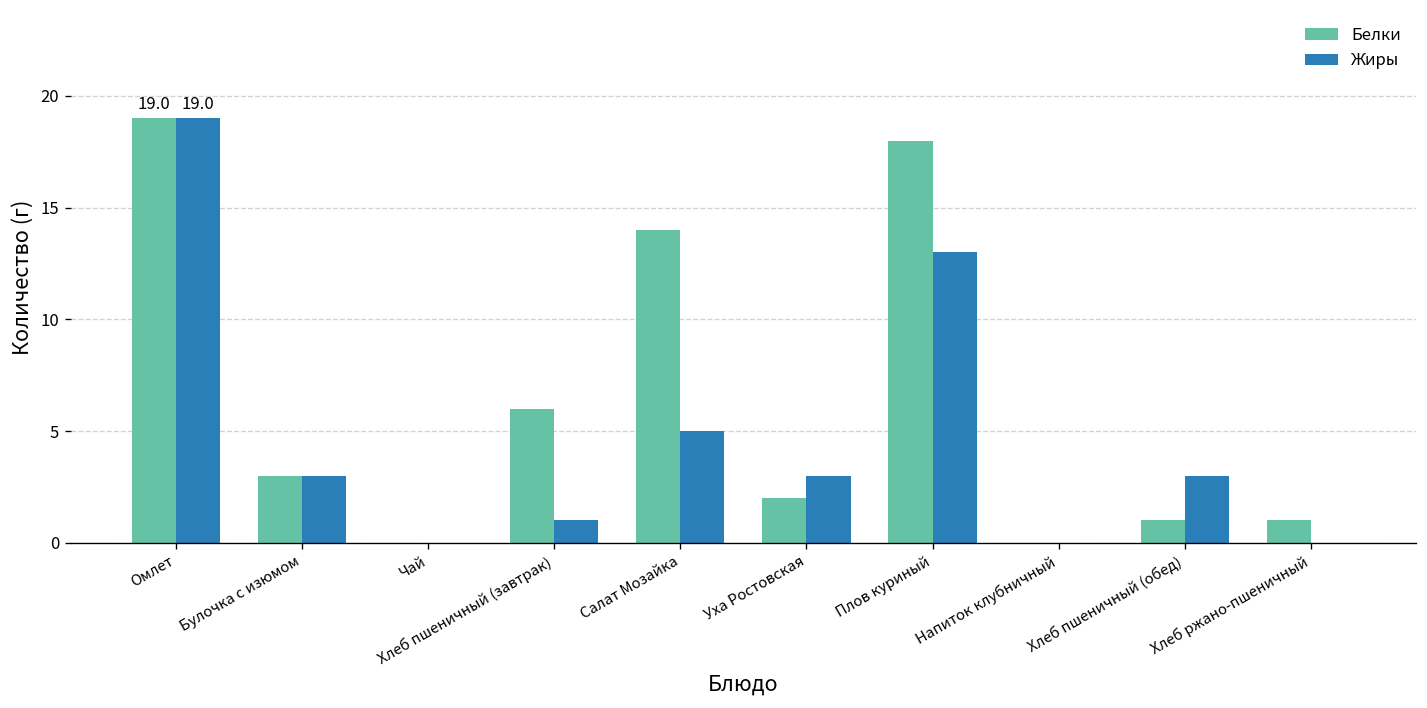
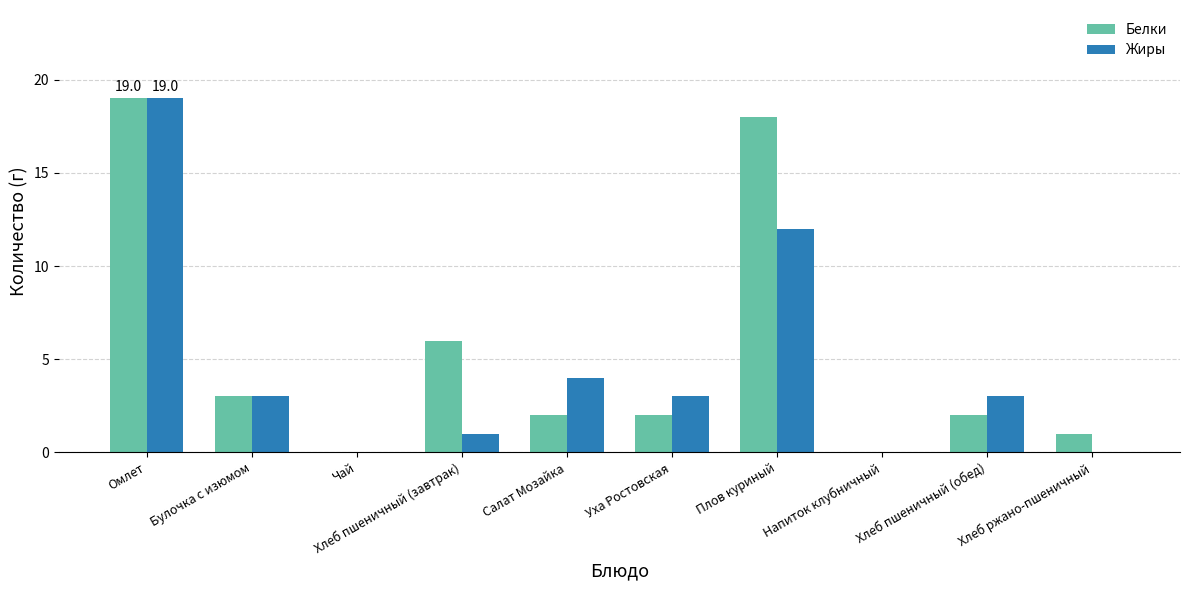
  {
    "Белки": {
      "Булочка с изюмом": 3,
      "Чай": 0,
      "Хлеб пшеничный (завтрак)": 6,
-     "Салат Мозайка": 14,
+     "Салат Мозайка": 2,
      "Уха Ростовская": 2,
      "Плов куриный": 18,
      "Напиток клубничный": 0,
-     "Хлеб пшеничный (обед)": 1,
+     "Хлеб пшеничный (обед)": 2,
      "Хлеб ржано-пшеничный": 1
    },
    "Жиры": {
      "Булочка с изюмом": 3,
      "Чай": 0,
      "Хлеб пшеничный (завтрак)": 1,
-     "Салат Мозайка": 5,
+     "Салат Мозайка": 4,
      "Уха Ростовская": 3,
-     "Плов куриный": 13,
+     "Плов куриный": 12,
      "Напиток клубничный": 0,
      "Хлеб пшеничный (обед)": 3,
      "Хлеб ржано-пшеничный": 0
    }
  }
